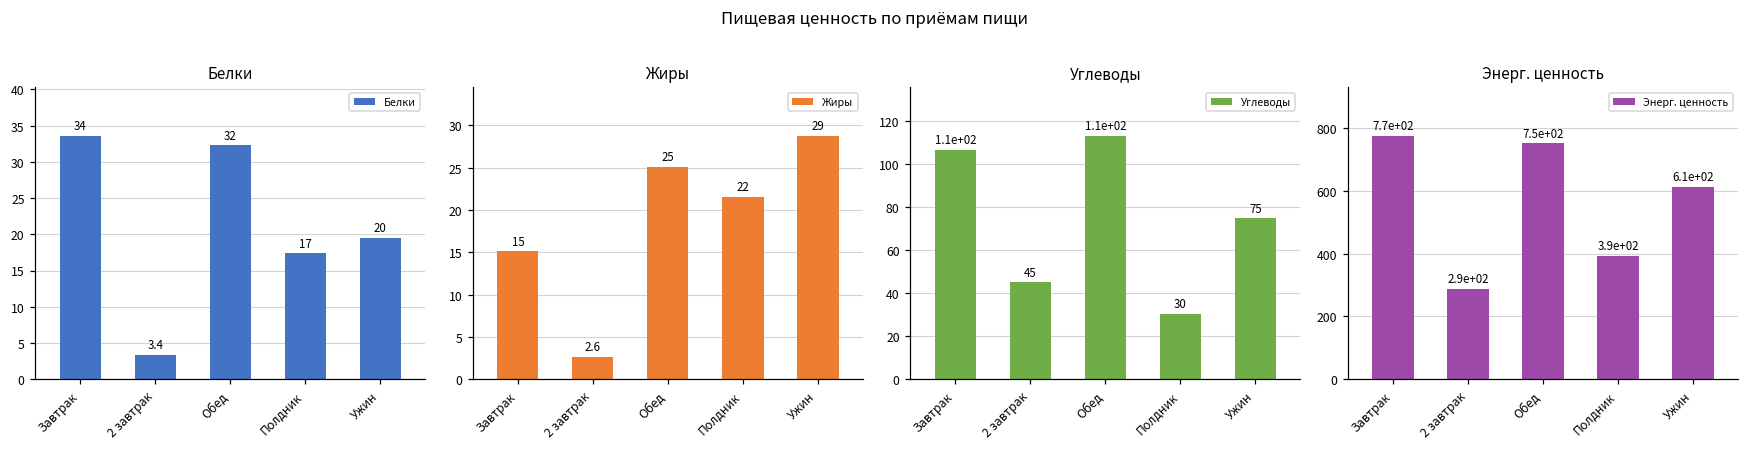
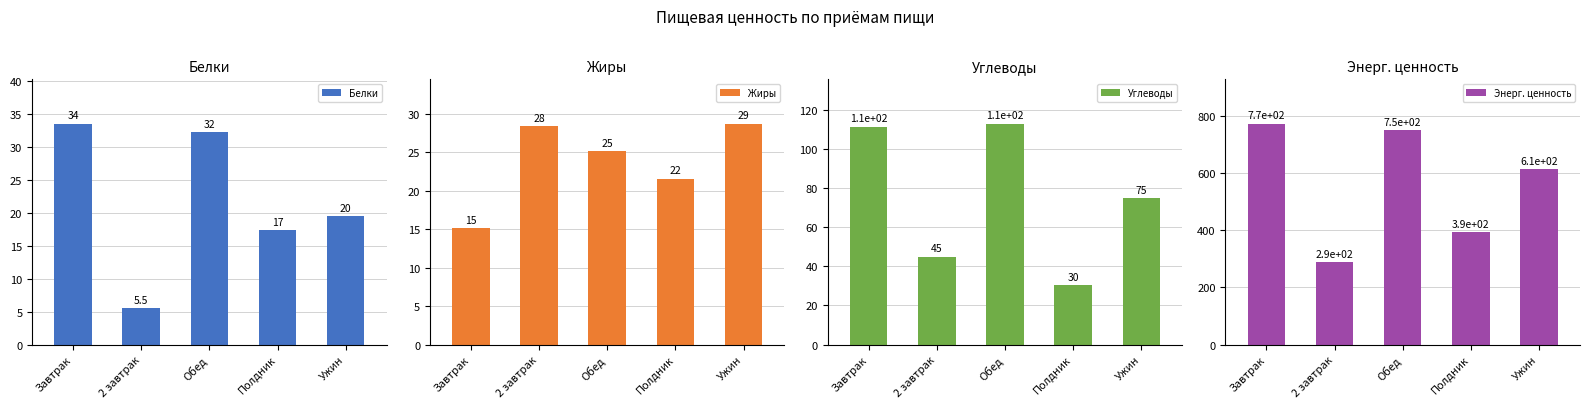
  {
    "Белки": {
      "Завтрак": 34,
-     "2 завтрак": 3.4,
+     "2 завтрак": 5.5,
      "Обед": 32,
      "Полдник": 17,
      "Ужин": 20
    },
    "Жиры": {
      "Завтрак": 15,
-     "2 завтрак": 2.6,
+     "2 завтрак": 28,
      "Обед": 25,
      "Полдник": 22,
      "Ужин": 29
    },
    "Углеводы": {
-     "Завтрак": 106
+     "Завтрак": 111
    }
  }
